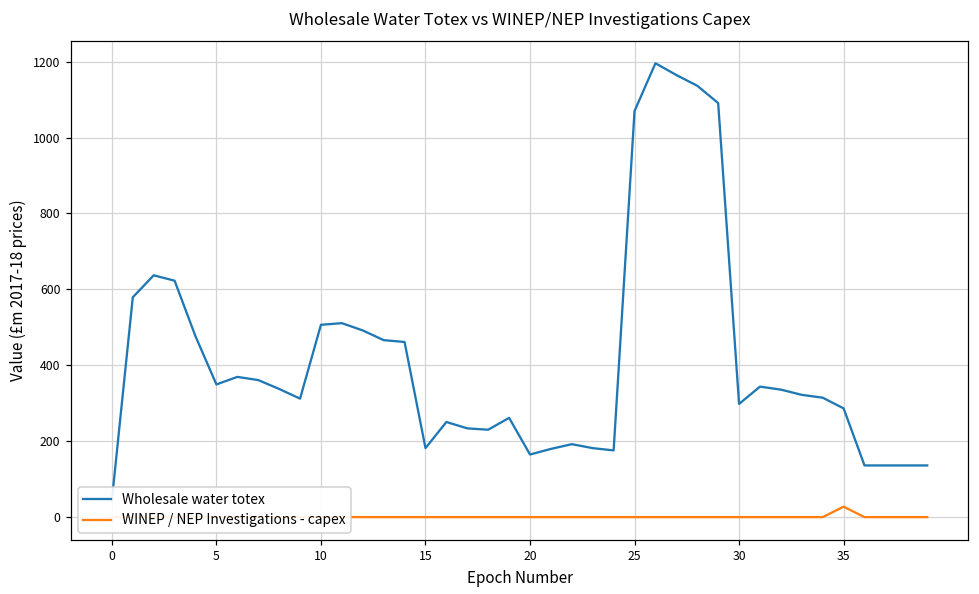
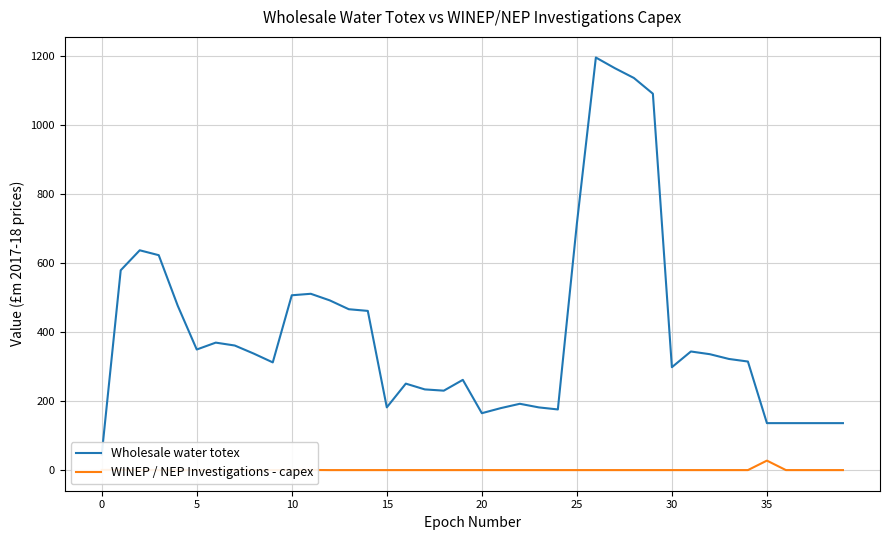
  {
    "Wholesale water totex": {
      "5": 350,
      "10": 510,
      "15": 180,
      "20": 160,
-     "25": 1070,
+     "25": 710,
      "30": 300,
-     "35": 290
+     "35": 140
    },
    "WINEP / NEP Investigations - capex": {
      "15": 0,
      "20": 0,
      "25": 0,
      "30": 0,
      "35": 30
    }
  }
